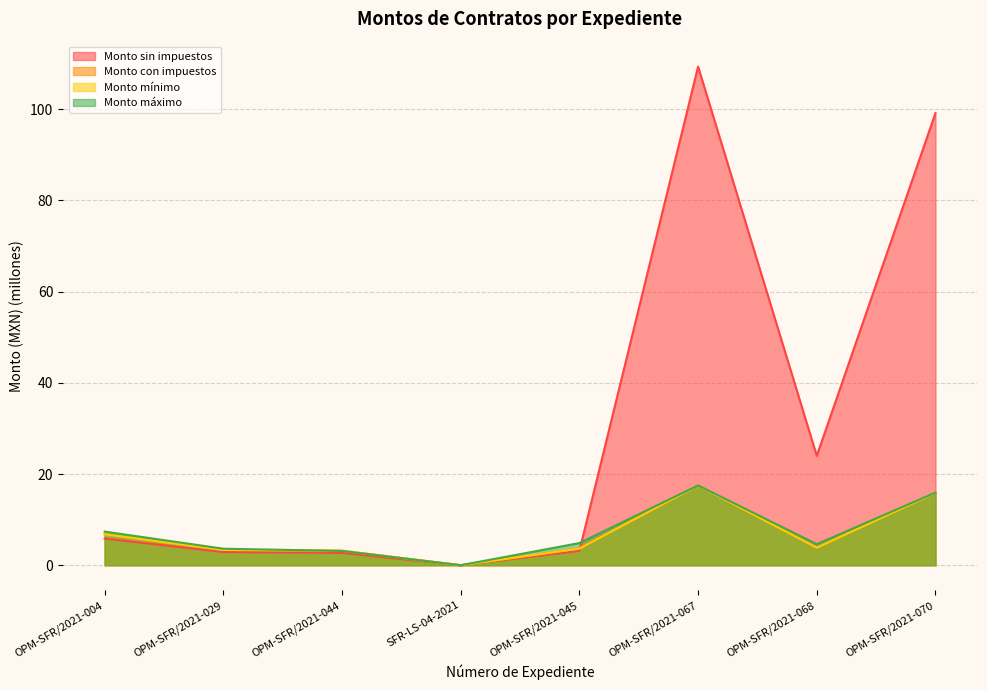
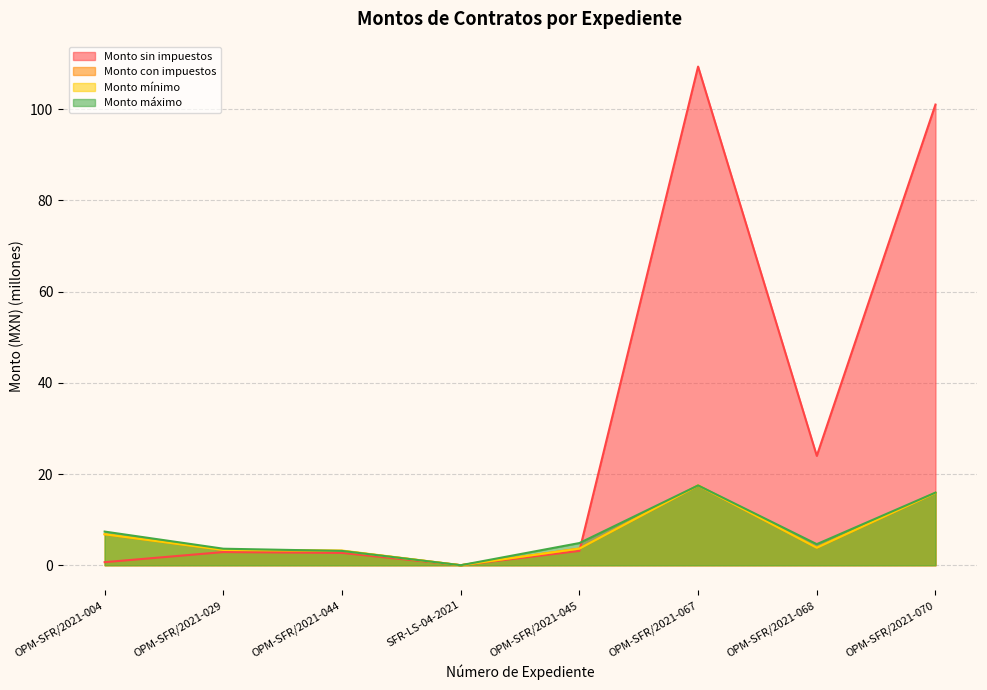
  {
    "Monto sin impuestos": {
-     "OPM-SFR/2021-004": 6,
+     "OPM-SFR/2021-004": 1,
      "OPM-SFR/2021-067": 109,
      "OPM-SFR/2021-068": 24,
-     "OPM-SFR/2021-070": 99
+     "OPM-SFR/2021-070": 101
    },
    "Monto máximo": {
      "OPM-SFR/2021-004": 7,
      "OPM-SFR/2021-045": 5,
      "OPM-SFR/2021-068": 5
    }
  }
